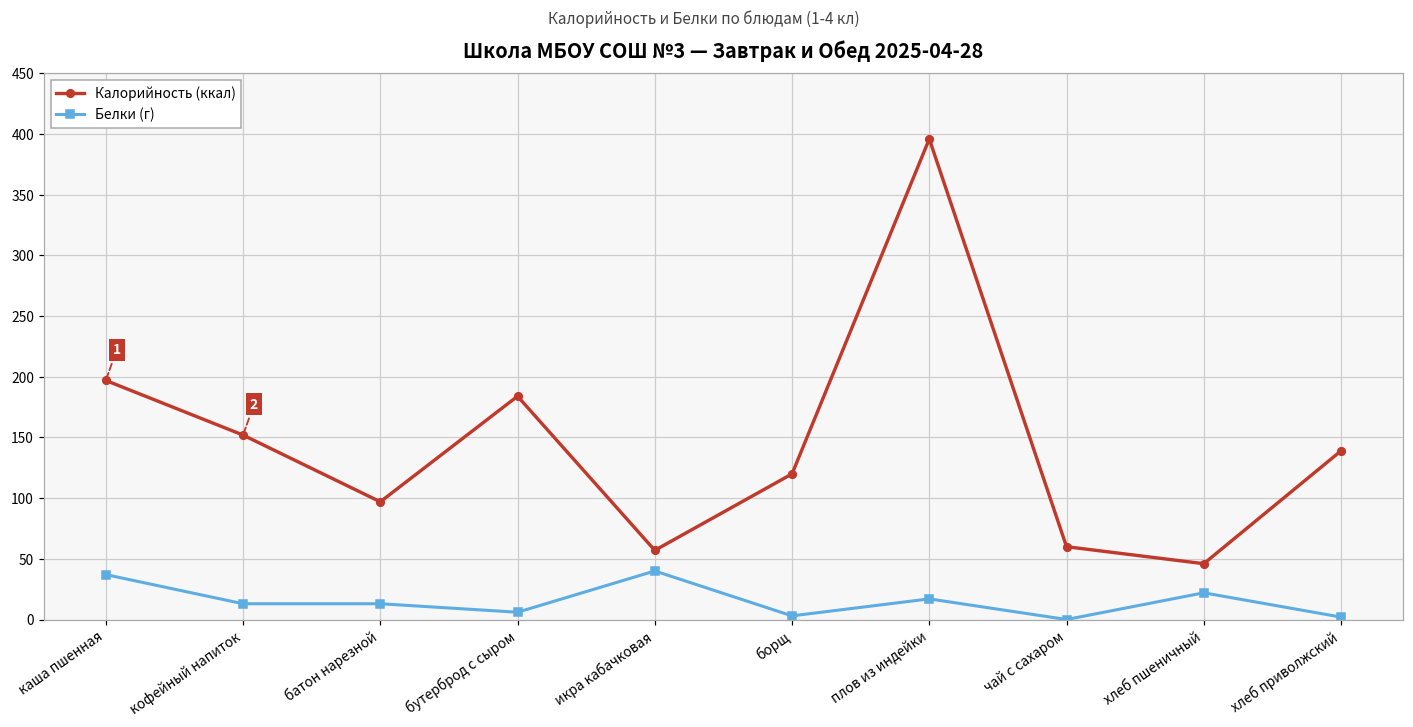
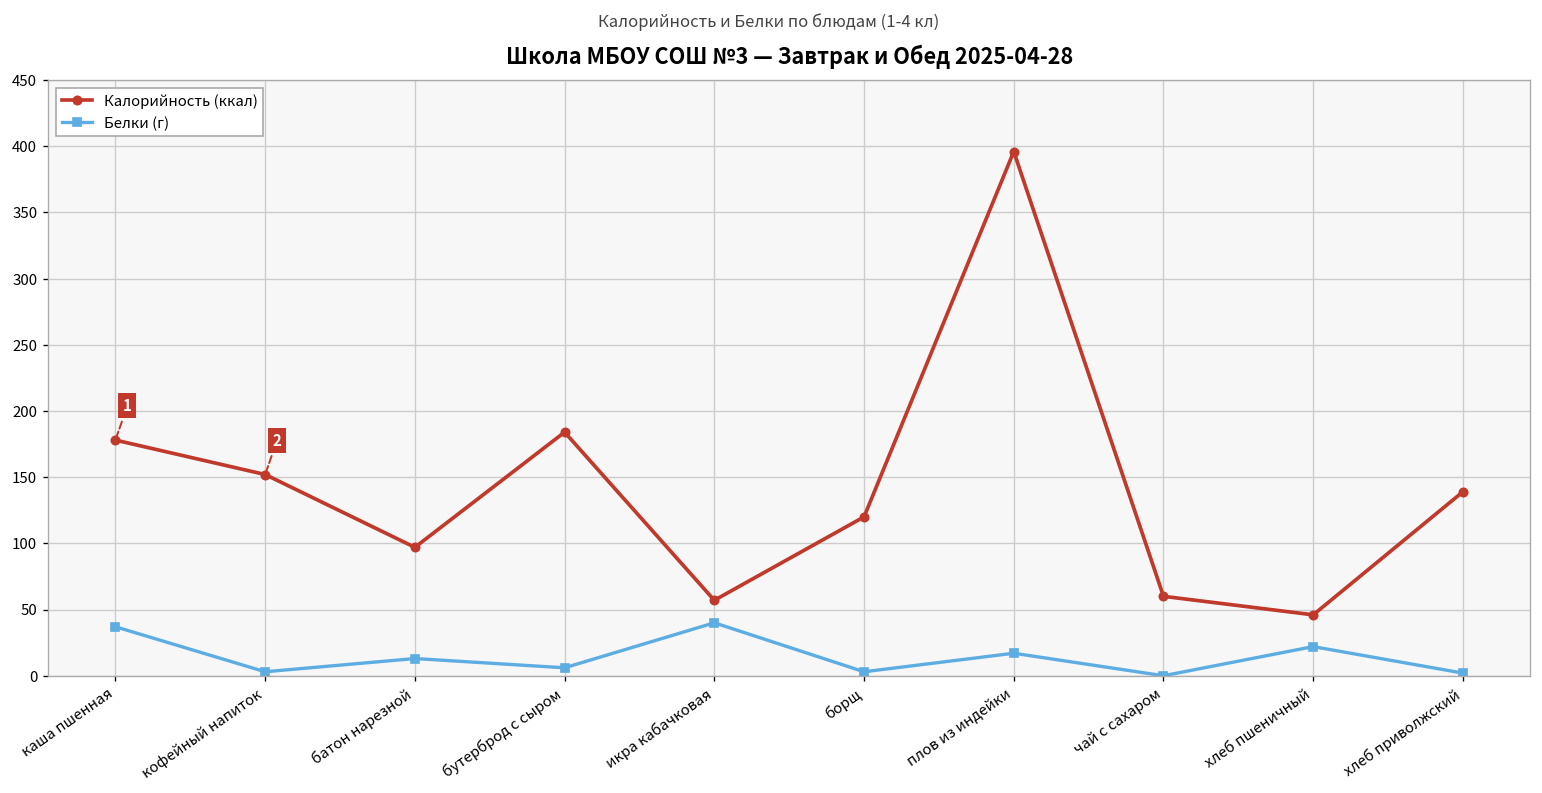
  {
    "Калорийность (ккал)": {
-     "каша пшенная": 197,
+     "каша пшенная": 178,
      "батон нарезной": 97,
      "бутерброд с сыром": 184,
      "икра кабачковая": 57,
      "борщ": 120,
      "плов из индейки": 396,
      "чай с сахаром": 60,
      "хлеб пшеничный": 46,
      "хлеб приволжский": 139
    },
    "Белки (г)": {
      "каша пшенная": 37,
-     "кофейный напиток": 13,
+     "кофейный напиток": 3,
      "батон нарезной": 13,
      "бутерброд с сыром": 6,
      "икра кабачковая": 40,
      "борщ": 3,
      "плов из индейки": 17,
      "чай с сахаром": 0,
      "хлеб пшеничный": 22,
      "хлеб приволжский": 2
    }
  }
